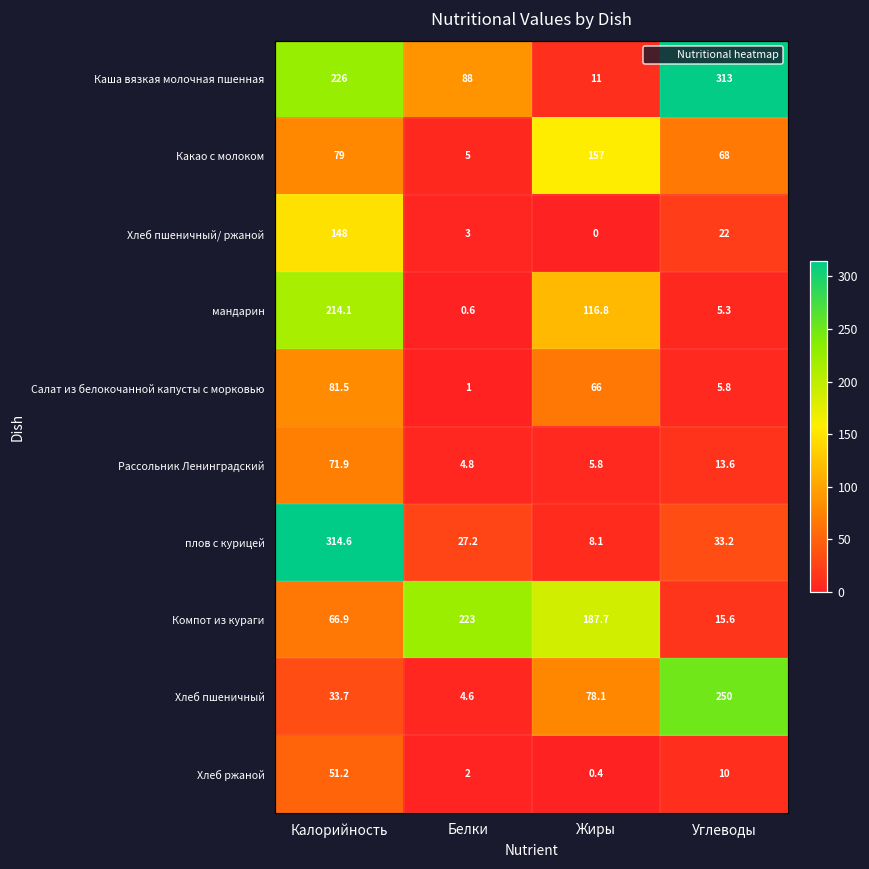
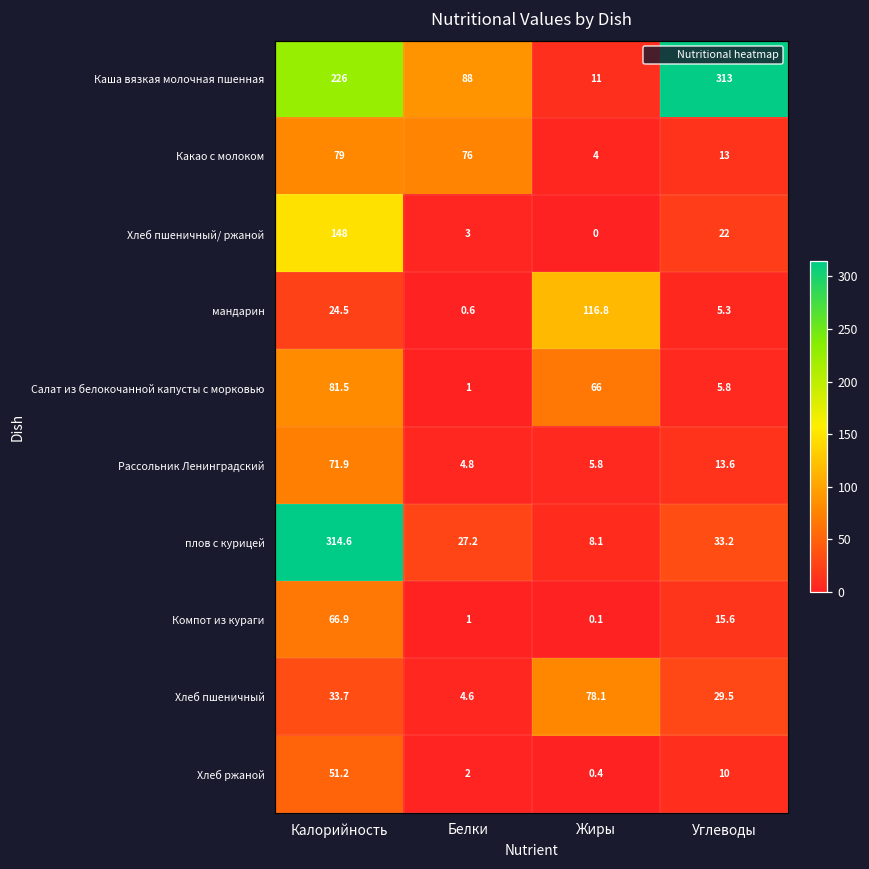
  {
    "Каша вязкая молочная пшенная": {
      "Калорийность": 226,
      "Белки": 88,
      "Жиры": 11,
      "Углеводы": 313
    },
    "Какао с молоком": {
      "Калорийность": 79,
-     "Белки": 5,
-     "Жиры": 157,
-     "Углеводы": 68
+     "Белки": 76,
+     "Жиры": 4,
+     "Углеводы": 13
    },
    "Хлеб пшеничный/ ржаной": {
      "Калорийность": 148,
      "Белки": 3,
      "Жиры": 0,
      "Углеводы": 22
    },
    "мандарин": {
-     "Калорийность": 214.1,
+     "Калорийность": 24.5,
      "Белки": 0.6,
      "Жиры": 116.8,
      "Углеводы": 5.3
    },
    "Салат из белокочанной капусты с морковью": {
      "Калорийность": 81.5,
      "Белки": 1,
      "Жиры": 66,
      "Углеводы": 5.8
    },
    "Рассольник Ленинградский": {
      "Калорийность": 71.9,
      "Белки": 4.8,
      "Жиры": 5.8,
      "Углеводы": 13.6
    },
    "плов с курицей": {
      "Калорийность": 314.6,
      "Белки": 27.2,
      "Жиры": 8.1,
      "Углеводы": 33.2
    },
    "Компот из кураги": {
      "Калорийность": 66.9,
-     "Белки": 223,
-     "Жиры": 187.7,
+     "Белки": 1,
+     "Жиры": 0.1,
      "Углеводы": 15.6
    },
    "Хлеб пшеничный": {
      "Калорийность": 33.7,
      "Белки": 4.6,
      "Жиры": 78.1,
-     "Углеводы": 250
+     "Углеводы": 29.5
    },
    "Хлеб ржаной": {
      "Калорийность": 51.2,
      "Белки": 2,
      "Жиры": 0.4,
      "Углеводы": 10
    }
  }
